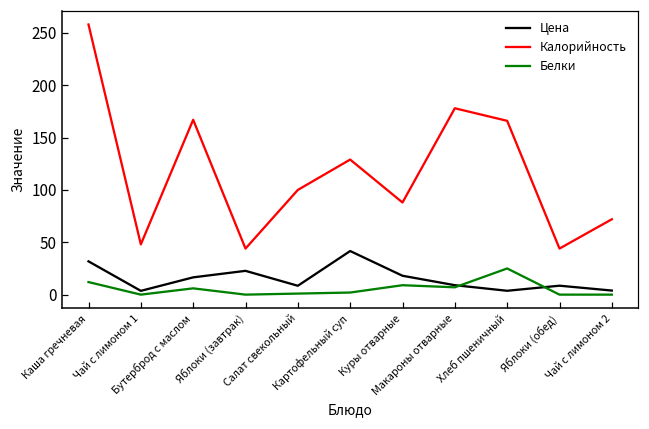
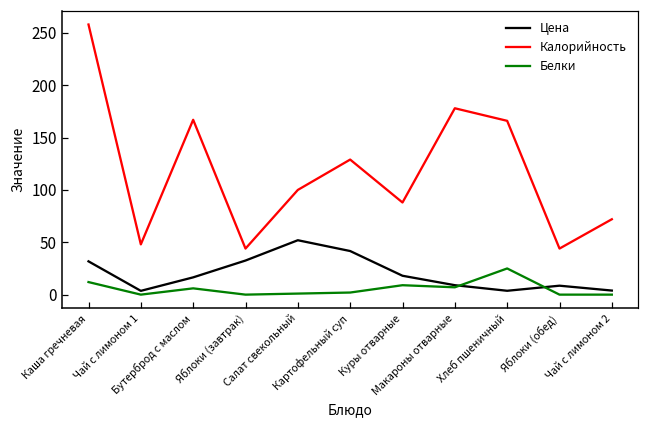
  {
    "Цена": {
      "Каша гречневая": 30,
      "Чай с лимоном 1": 0,
      "Бутерброд с маслом": 20,
-     "Яблоки (завтрак)": 20,
-     "Салат свекольный": 10,
+     "Яблоки (завтрак)": 30,
+     "Салат свекольный": 50,
      "Картофельный суп": 40,
      "Куры отварные": 20,
      "Хлеб пшеничный": 0,
      "Яблоки (обед)": 10,
      "Чай с лимоном 2": 0
    },
    "Калорийность": {
      "Каша гречневая": 260,
      "Чай с лимоном 1": 50,
      "Бутерброд с маслом": 170,
      "Яблоки (завтрак)": 40,
      "Салат свекольный": 100,
      "Картофельный суп": 130,
      "Куры отварные": 90,
      "Макароны отварные": 180,
      "Хлеб пшеничный": 170,
      "Яблоки (обед)": 40,
      "Чай с лимоном 2": 70
    },
    "Белки": {
      "Каша гречневая": 10,
      "Чай с лимоном 1": 0,
      "Бутерброд с маслом": 10,
      "Яблоки (завтрак)": 0,
      "Салат свекольный": 0,
      "Картофельный суп": 0,
      "Куры отварные": 10,
      "Хлеб пшеничный": 30,
      "Яблоки (обед)": 0,
      "Чай с лимоном 2": 0
    }
  }
